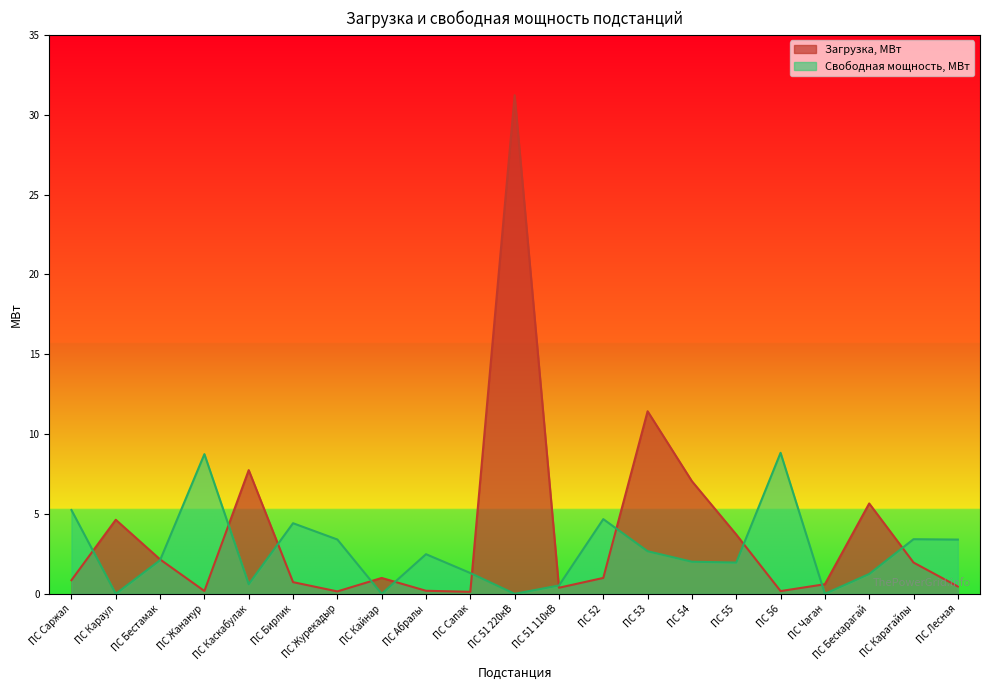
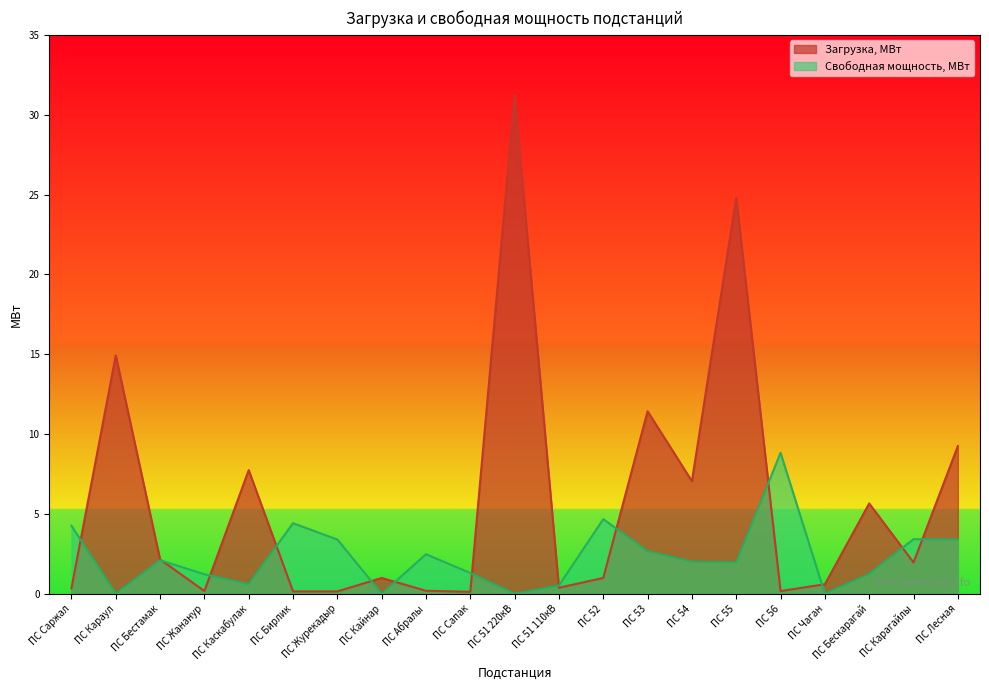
  {
    "Загрузка, МВт": {
-     "ПС Саржал": 0.9,
-     "ПС Караул": 4.6,
+     "ПС Саржал": 0.3,
+     "ПС Караул": 14.9,
      "ПС Жананур": 0.2,
      "ПС Каскабулак": 7.7,
-     "ПС Бирлик": 0.7,
+     "ПС Бирлик": 0.2,
      "ПС Журекадыр": 0.2,
      "ПС Кайнар": 1.0,
      "ПС Абралы": 0.2,
      "ПС Сапак": 0.1,
      "ПС 51 220кВ": 31.2,
      "ПС 52": 1.0,
      "ПС 53": 11.4,
      "ПС 54": 7.1,
-     "ПС 55": 3.7,
+     "ПС 55": 24.8,
      "ПС 56": 0.2,
      "ПС Чаган": 0.6,
      "ПС Бескарагай": 5.7,
      "ПС Карагайлы": 2.0,
-     "ПС Лесная": 0.5
+     "ПС Лесная": 9.3
    },
    "Свободная мощность, МВт": {
-     "ПС Саржал": 5.2,
+     "ПС Саржал": 4.3,
      "ПС Караул": 0.0,
-     "ПС Жананур": 8.7,
+     "ПС Жананур": 1.2,
      "ПС Каскабулак": 0.6,
      "ПС Бирлик": 4.4,
      "ПС Журекадыр": 3.4,
      "ПС Кайнар": 0.0,
      "ПС Абралы": 2.5,
      "ПС Сапак": 1.3,
      "ПС 51 220кВ": 0.0,
      "ПС 52": 4.7,
      "ПС 53": 2.7,
      "ПС 54": 2.0,
      "ПС 55": 2.0,
      "ПС 56": 8.8,
      "ПС Чаган": 0.0,
      "ПС Бескарагай": 1.2,
      "ПС Карагайлы": 3.4,
      "ПС Лесная": 3.4
    }
  }
